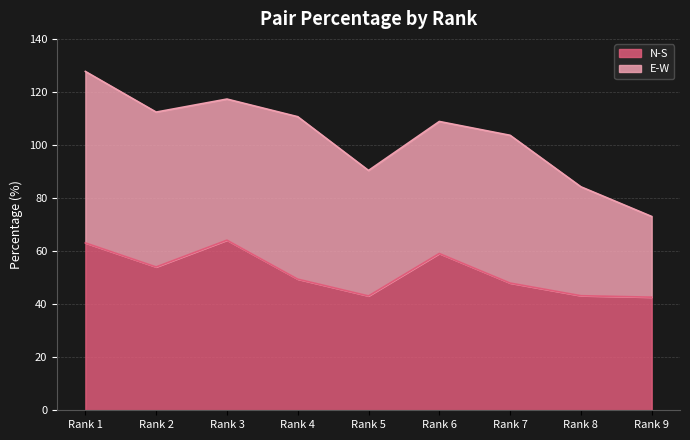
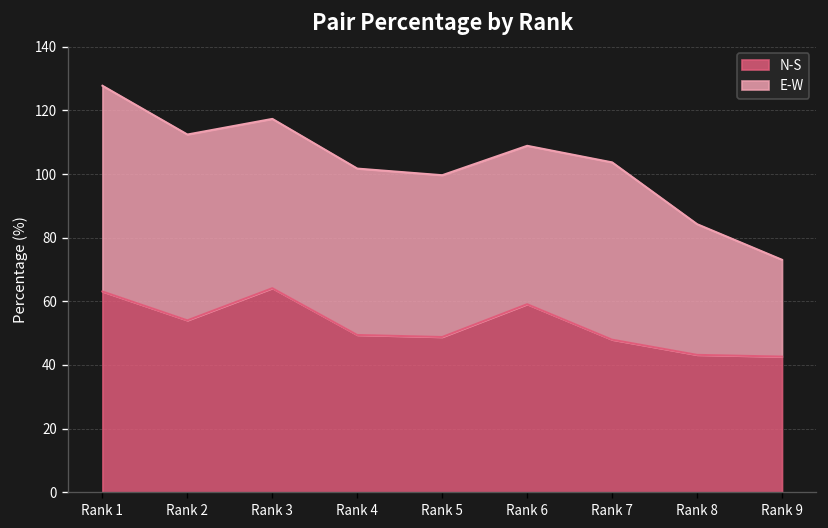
  {
    "N-S": {
      "Rank 1": 63,
      "Rank 2": 54,
      "Rank 3": 64,
      "Rank 4": 49,
-     "Rank 5": 43,
+     "Rank 5": 49,
      "Rank 6": 59,
      "Rank 7": 48,
      "Rank 8": 43,
      "Rank 9": 43
    },
    "E-W": {
      "Rank 1": 65,
      "Rank 2": 58,
      "Rank 3": 53,
-     "Rank 4": 61,
-     "Rank 5": 47,
+     "Rank 4": 52,
+     "Rank 5": 51,
      "Rank 6": 50,
      "Rank 7": 56,
      "Rank 8": 41,
      "Rank 9": 30
    }
  }
